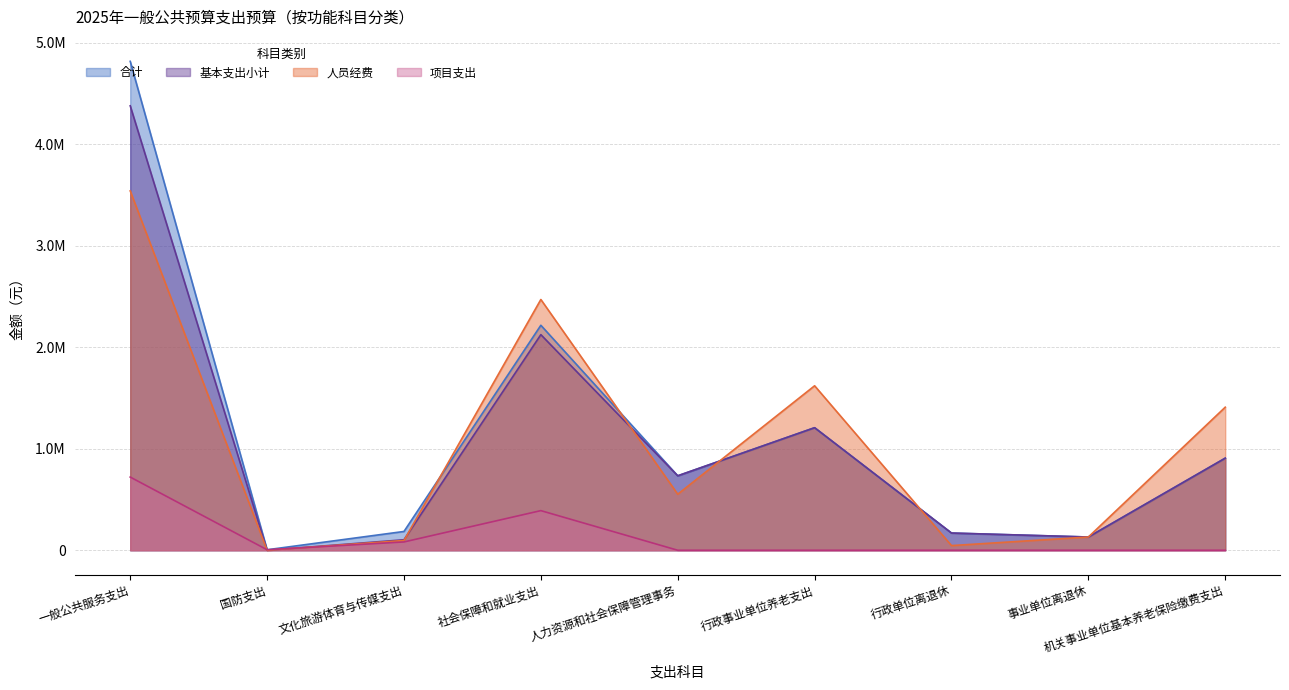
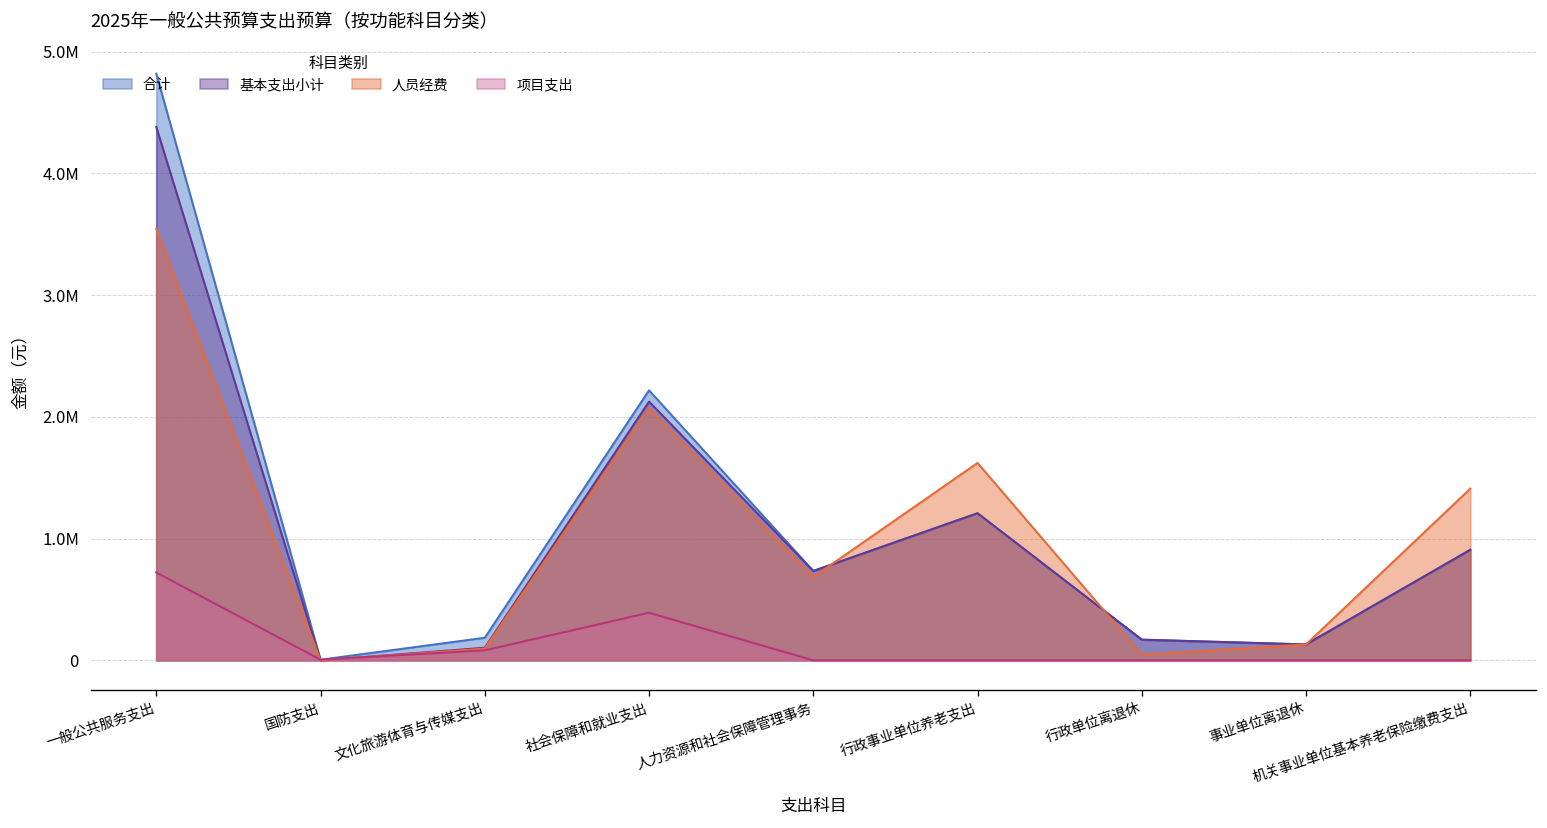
  {
    "人员经费": {
      "一般公共服务支出": 3540000,
-     "社会保障和就业支出": 2470000,
-     "人力资源和社会保障管理事务": 550000,
+     "社会保障和就业支出": 2070000,
+     "人力资源和社会保障管理事务": 680000,
      "行政事业单位养老支出": 1620000,
      "行政单位离退休": 50000,
      "机关事业单位基本养老保险缴费支出": 1410000
    },
    "项目支出": {
      "一般公共服务支出": 720000,
      "社会保障和就业支出": 390000,
      "人力资源和社会保障管理事务": 0,
      "行政事业单位养老支出": 0,
      "行政单位离退休": 0,
      "事业单位离退休": 0,
      "机关事业单位基本养老保险缴费支出": 0
    }
  }
